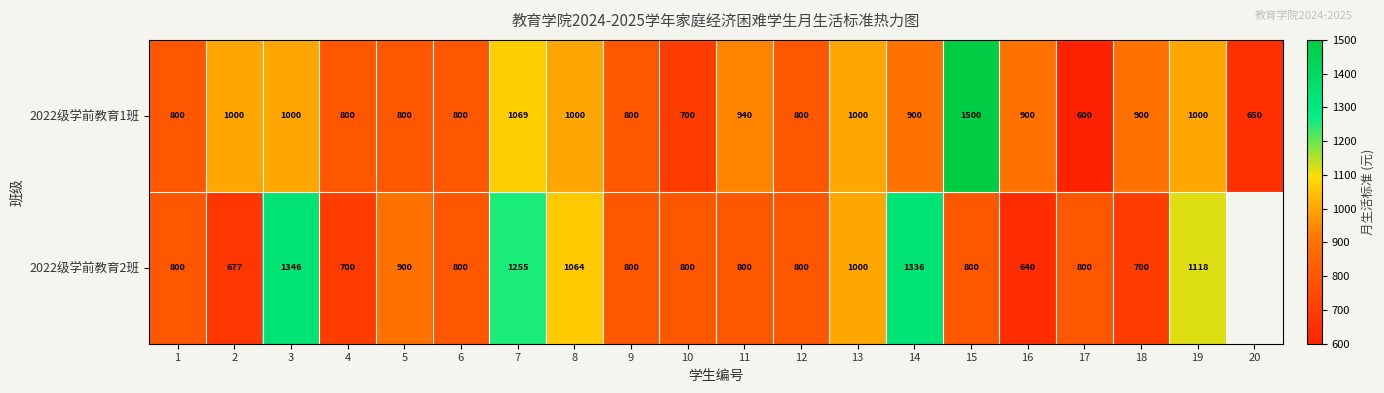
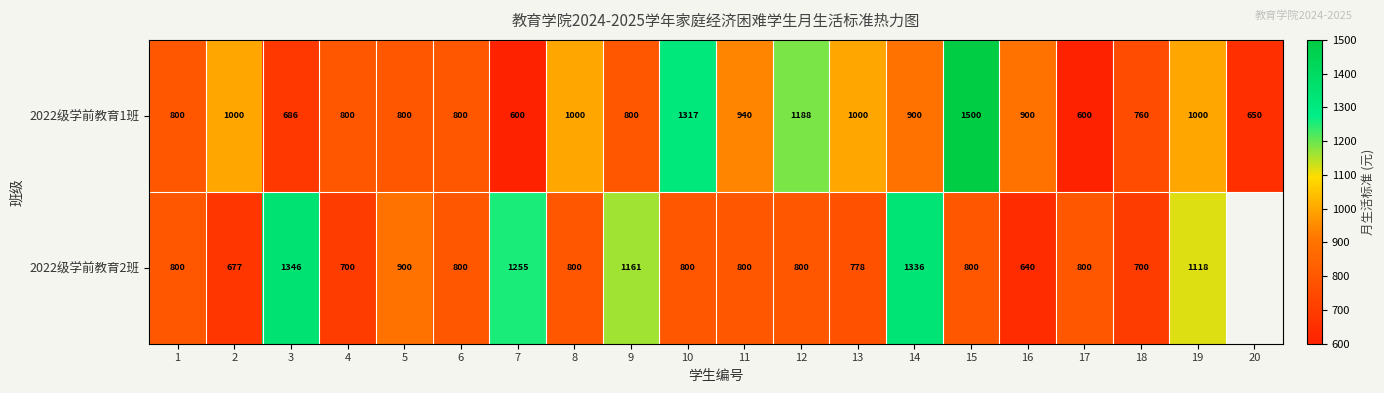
  {
    "2022级学前教育1班": {
      "1": 800,
      "2": 1000,
-     "3": 1000,
+     "3": 686,
      "4": 800,
      "5": 800,
      "6": 800,
-     "7": 1069,
+     "7": 600,
      "8": 1000,
      "9": 800,
-     "10": 700,
+     "10": 1317,
      "11": 940,
-     "12": 800,
+     "12": 1188,
      "13": 1000,
      "14": 900,
      "15": 1500,
      "16": 900,
      "17": 600,
-     "18": 900,
+     "18": 760,
      "19": 1000,
      "20": 650
    },
    "2022级学前教育2班": {
      "1": 800,
      "2": 677,
      "3": 1346,
      "4": 700,
      "5": 900,
      "6": 800,
      "7": 1255,
-     "8": 1064,
-     "9": 800,
+     "8": 800,
+     "9": 1161,
      "10": 800,
      "11": 800,
      "12": 800,
-     "13": 1000,
+     "13": 778,
      "14": 1336,
      "15": 800,
      "16": 640,
      "17": 800,
      "18": 700,
      "19": 1118
    }
  }
